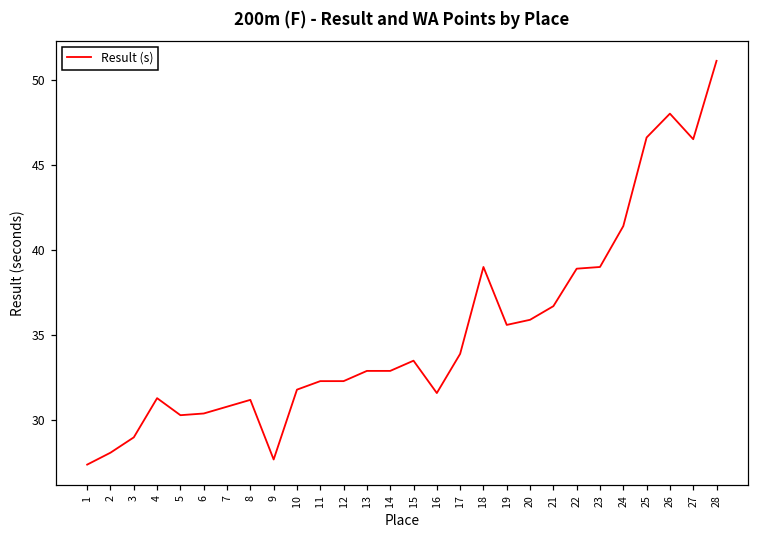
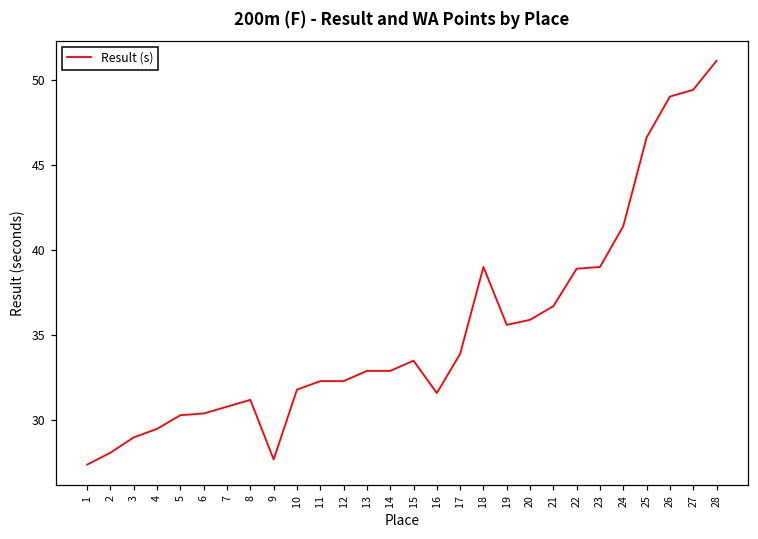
  {
    "1": 27.4,
    "2": 28.1,
    "3": 29.0,
-   "4": 31.3,
+   "4": 29.5,
    "5": 30.3,
    "6": 30.4,
    "7": 30.8,
    "8": 31.2,
    "9": 27.7,
    "10": 31.8,
    "11": 32.3,
    "12": 32.3,
    "13": 32.9,
    "14": 32.9,
    "15": 33.5,
    "16": 31.6,
    "17": 33.9,
    "18": 39.0,
    "19": 35.6,
    "20": 35.9,
    "21": 36.7,
    "22": 38.9,
    "23": 39.0,
    "24": 41.4,
    "25": 46.6,
-   "26": 48,
-   "27": 46.5,
+   "26": 49,
+   "27": 49.4,
    "28": 51.1
  }
